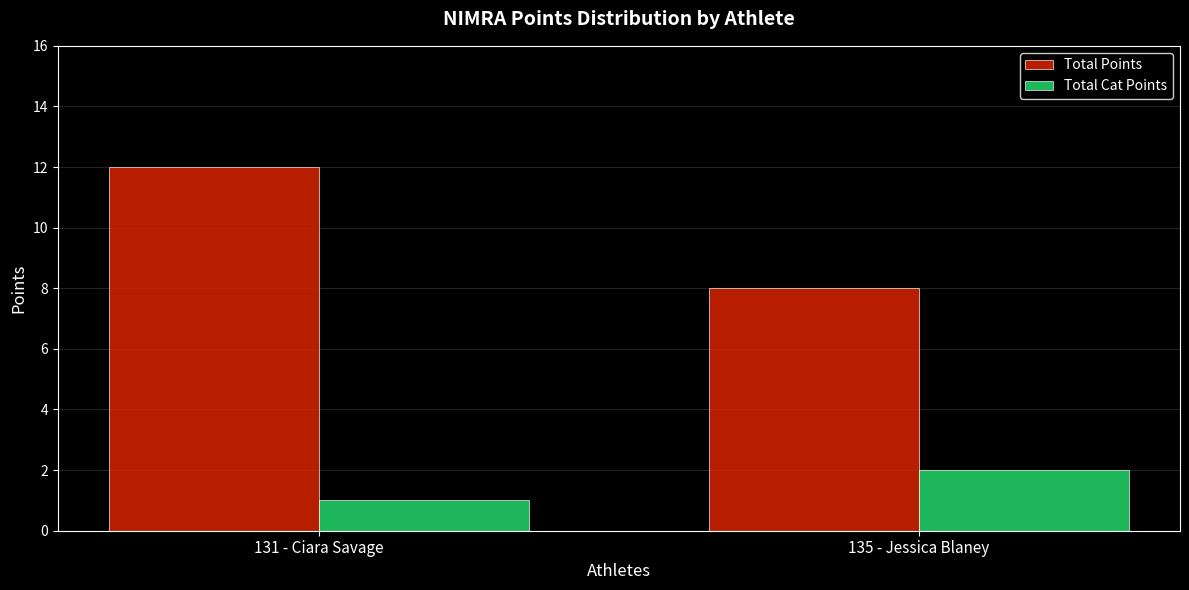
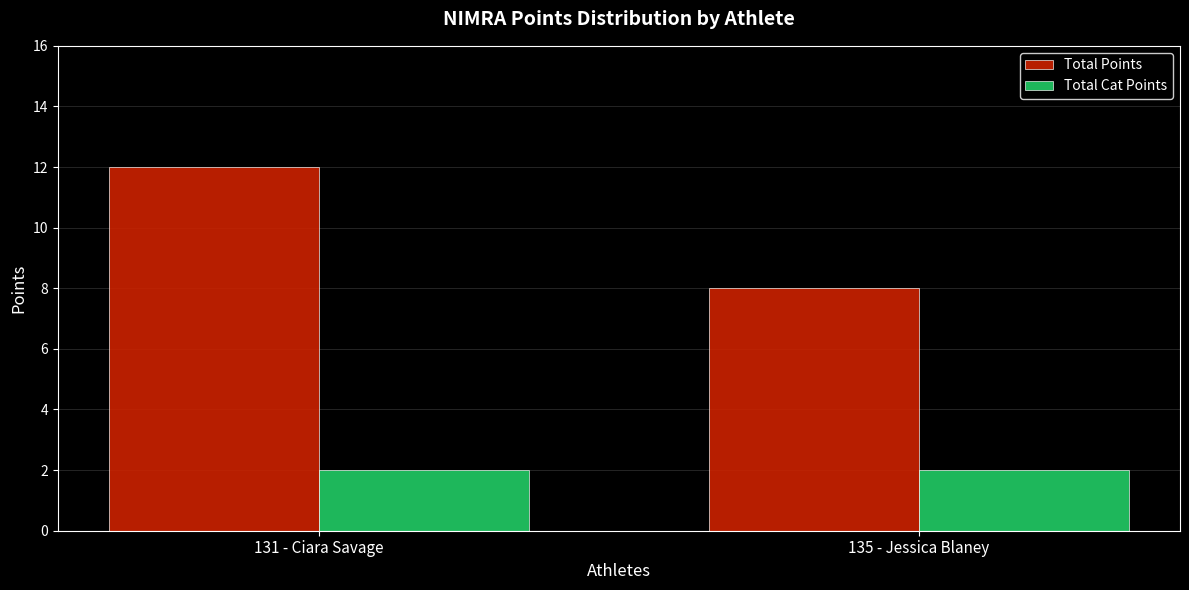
  {
    "Total Points": {
      "131 - Ciara Savage": 12,
      "135 - Jessica Blaney": 8
    },
    "Total Cat Points": {
-     "131 - Ciara Savage": 1,
+     "131 - Ciara Savage": 2,
      "135 - Jessica Blaney": 2
    }
  }
